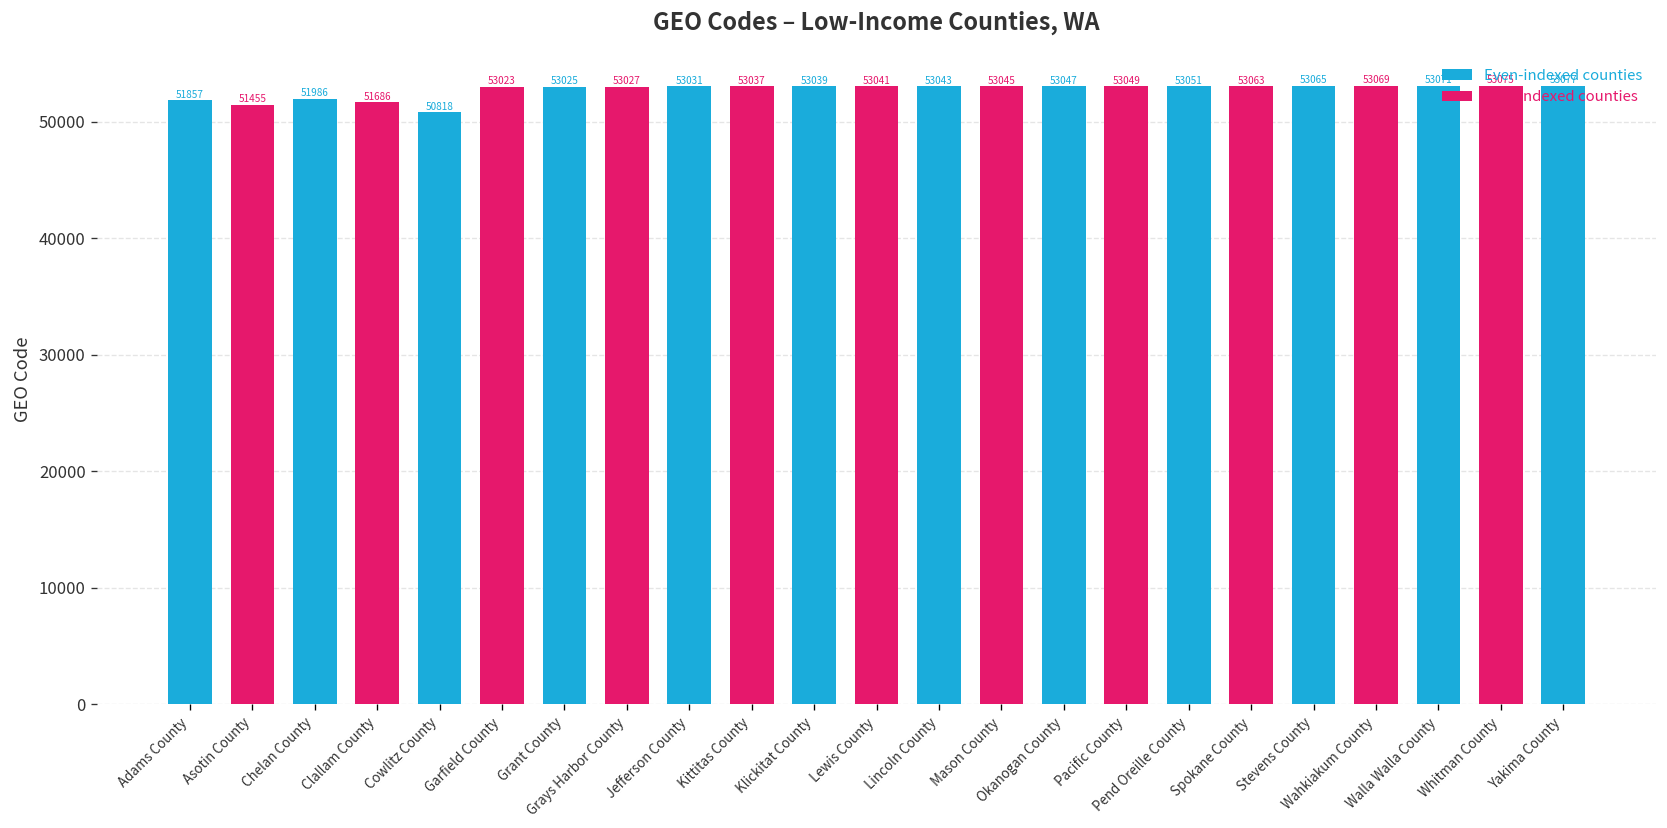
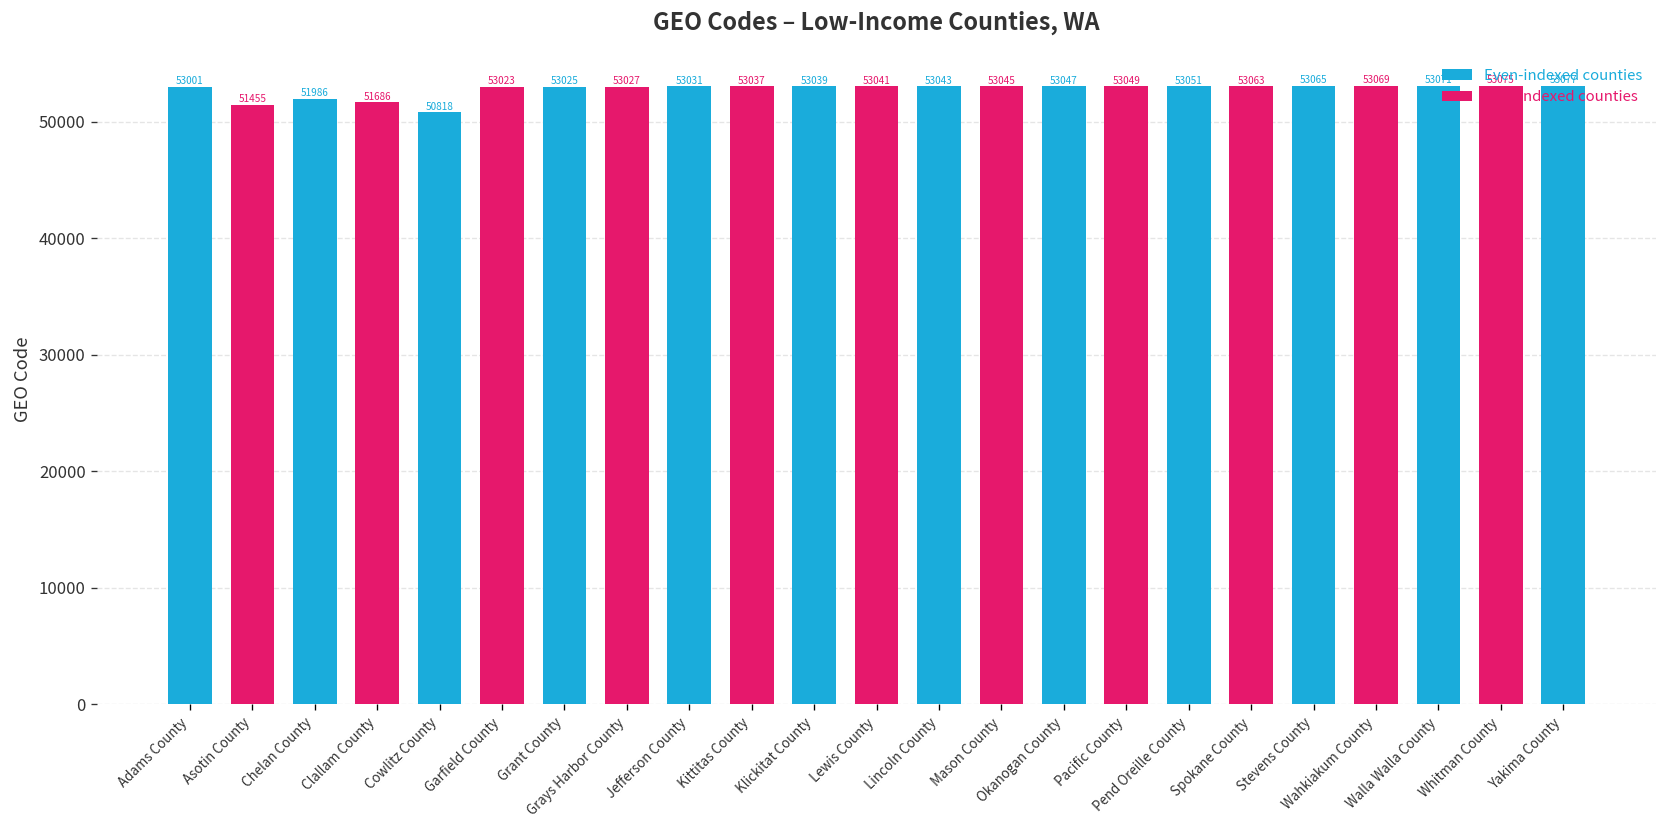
  {
    "Even-indexed counties": {
-     "Adams County": 51857,
+     "Adams County": 53001,
      "Chelan County": 51986,
      "Cowlitz County": 50818,
      "Grant County": 53025,
      "Jefferson County": 53031,
      "Klickitat County": 53039,
      "Lincoln County": 53043,
      "Okanogan County": 53047,
      "Pend Oreille County": 53051,
      "Stevens County": 53065,
      "Walla Walla County": 53071,
      "Yakima County": 53077
    },
    "Odd-indexed counties": {
      "Asotin County": 51455,
      "Clallam County": 51686,
      "Garfield County": 53023,
      "Grays Harbor County": 53027,
      "Kittitas County": 53037,
      "Lewis County": 53041,
      "Mason County": 53045,
      "Pacific County": 53049,
      "Spokane County": 53063,
      "Wahkiakum County": 53069,
      "Whitman County": 53075
    }
  }
